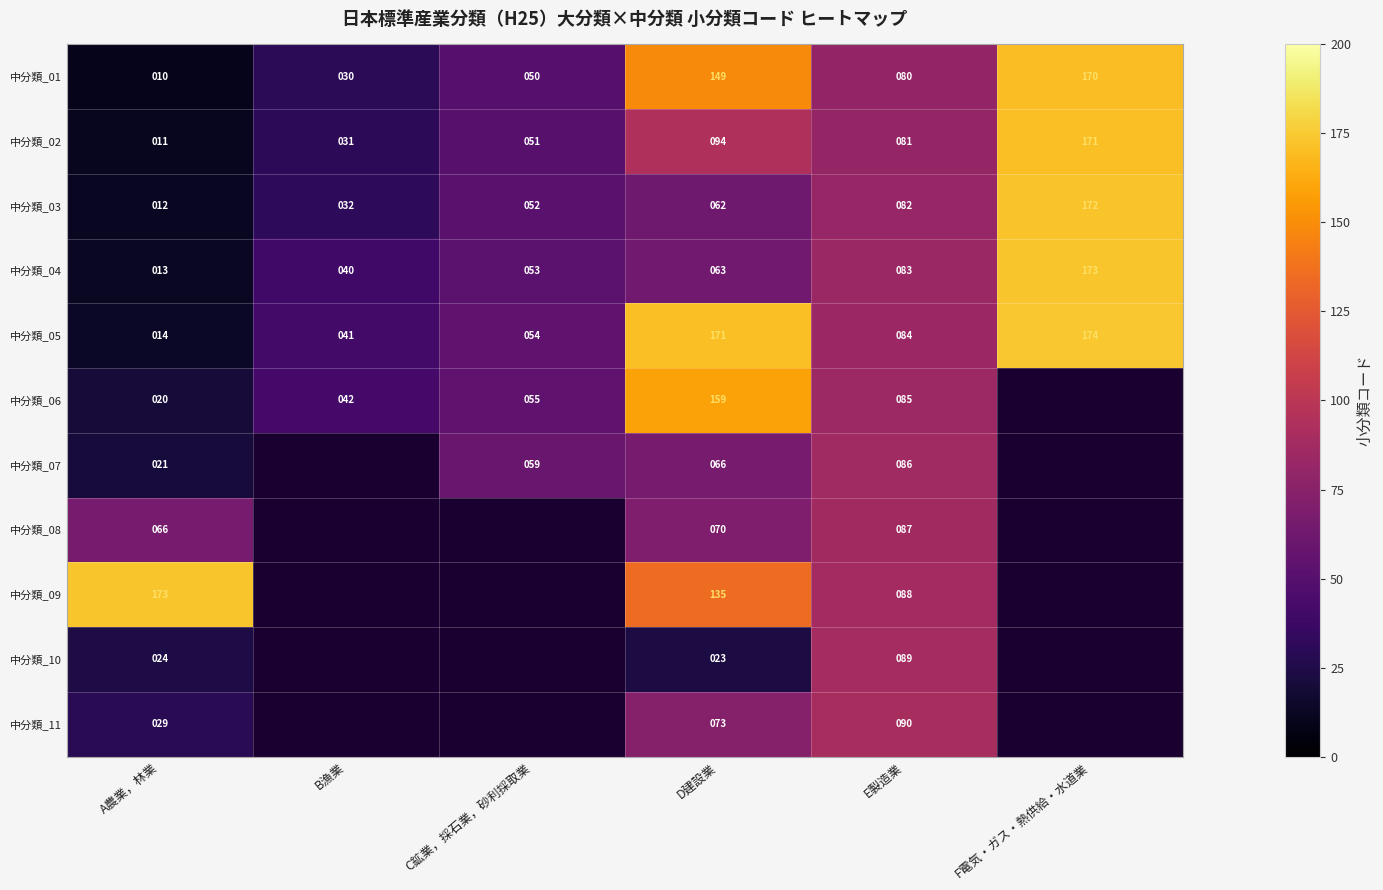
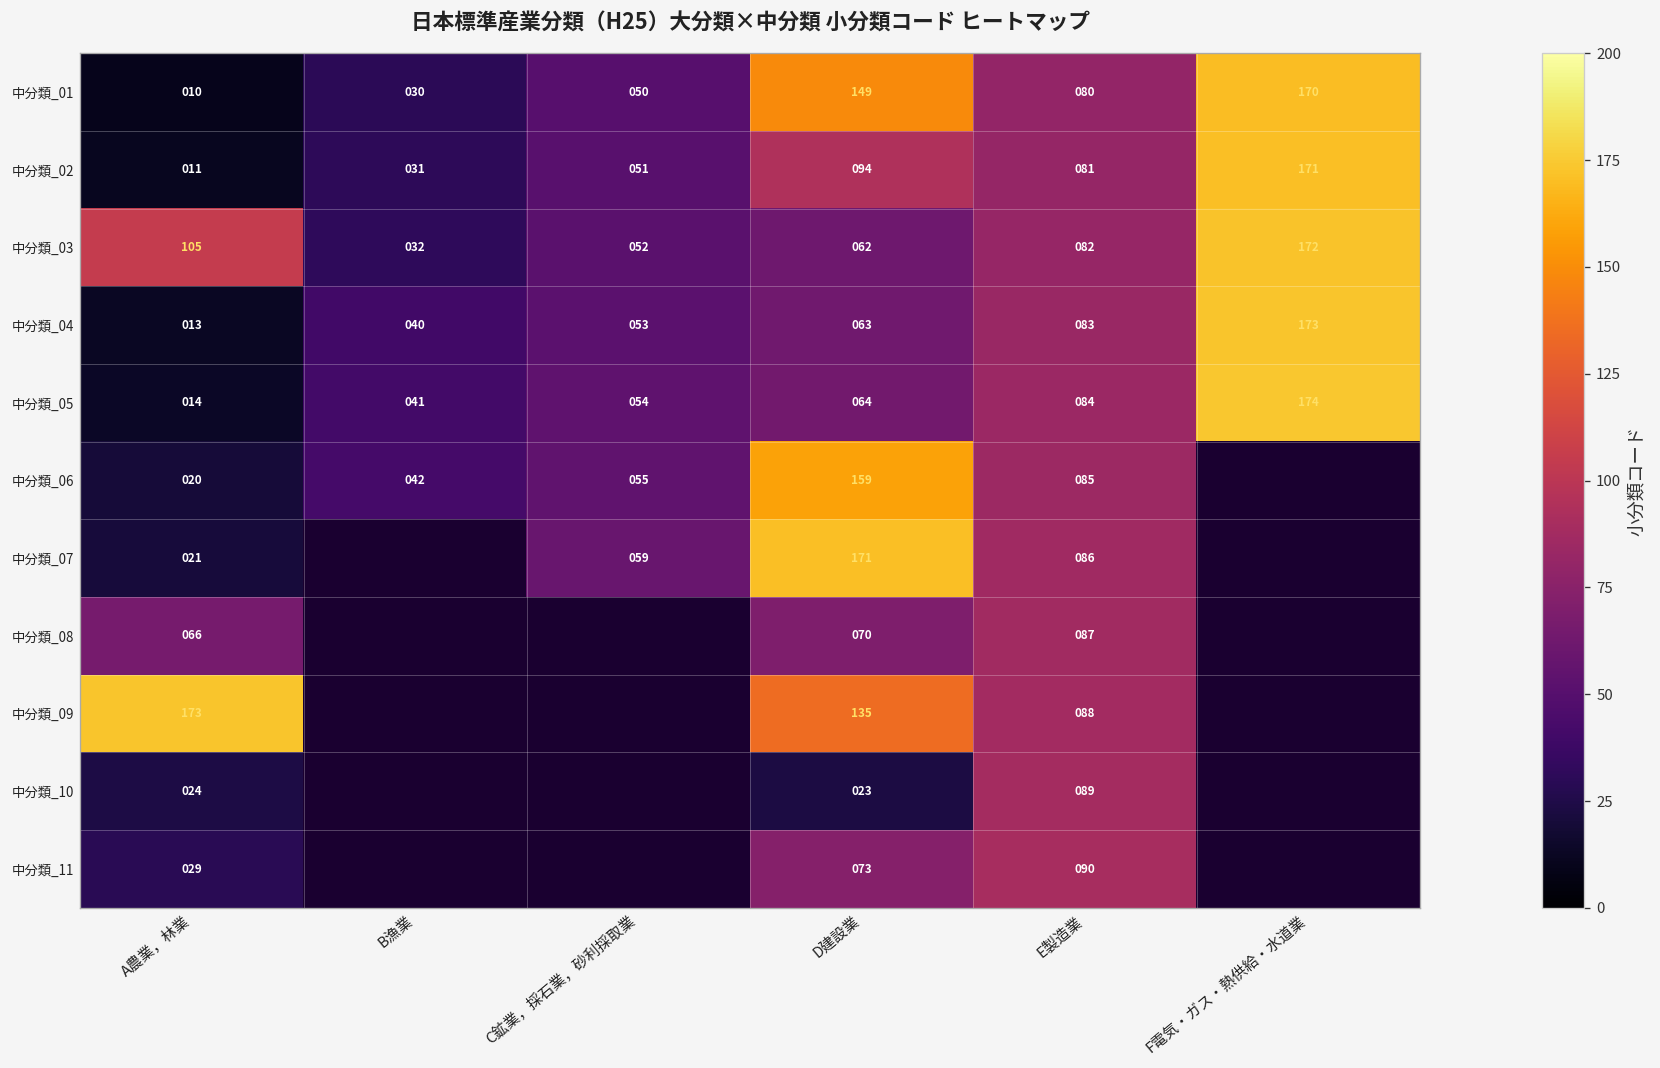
  {
    "中分類_01": {
      "A農業，林業": "010",
      "B漁業": "030",
      "C鉱業，採石業，砂利採取業": "050",
      "D建設業": "149",
      "E製造業": "080",
      "F電気・ガス・熱供給・水道業": "170"
    },
    "中分類_02": {
      "A農業，林業": "011",
      "B漁業": "031",
      "C鉱業，採石業，砂利採取業": "051",
      "D建設業": "094",
      "E製造業": "081",
      "F電気・ガス・熱供給・水道業": "171"
    },
    "中分類_03": {
-     "A農業，林業": "012",
+     "A農業，林業": "105",
      "B漁業": "032",
      "C鉱業，採石業，砂利採取業": "052",
      "D建設業": "062",
      "E製造業": "082",
      "F電気・ガス・熱供給・水道業": "172"
    },
    "中分類_04": {
      "A農業，林業": "013",
      "B漁業": "040",
      "C鉱業，採石業，砂利採取業": "053",
      "D建設業": "063",
      "E製造業": "083",
      "F電気・ガス・熱供給・水道業": "173"
    },
    "中分類_05": {
      "A農業，林業": "014",
      "B漁業": "041",
      "C鉱業，採石業，砂利採取業": "054",
-     "D建設業": "171",
+     "D建設業": "064",
      "E製造業": "084",
      "F電気・ガス・熱供給・水道業": "174"
    },
    "中分類_06": {
      "A農業，林業": "020",
      "B漁業": "042",
      "C鉱業，採石業，砂利採取業": "055",
      "D建設業": "159",
      "E製造業": "085"
    },
    "中分類_07": {
      "A農業，林業": "021",
      "C鉱業，採石業，砂利採取業": "059",
-     "D建設業": "066",
+     "D建設業": "171",
      "E製造業": "086"
    },
    "中分類_08": {
      "A農業，林業": "066",
      "D建設業": "070",
      "E製造業": "087"
    },
    "中分類_09": {
      "A農業，林業": "173",
      "D建設業": "135",
      "E製造業": "088"
    },
    "中分類_10": {
      "A農業，林業": "024",
      "D建設業": "023",
      "E製造業": "089"
    },
    "中分類_11": {
      "A農業，林業": "029",
      "D建設業": "073",
      "E製造業": "090"
    }
  }
